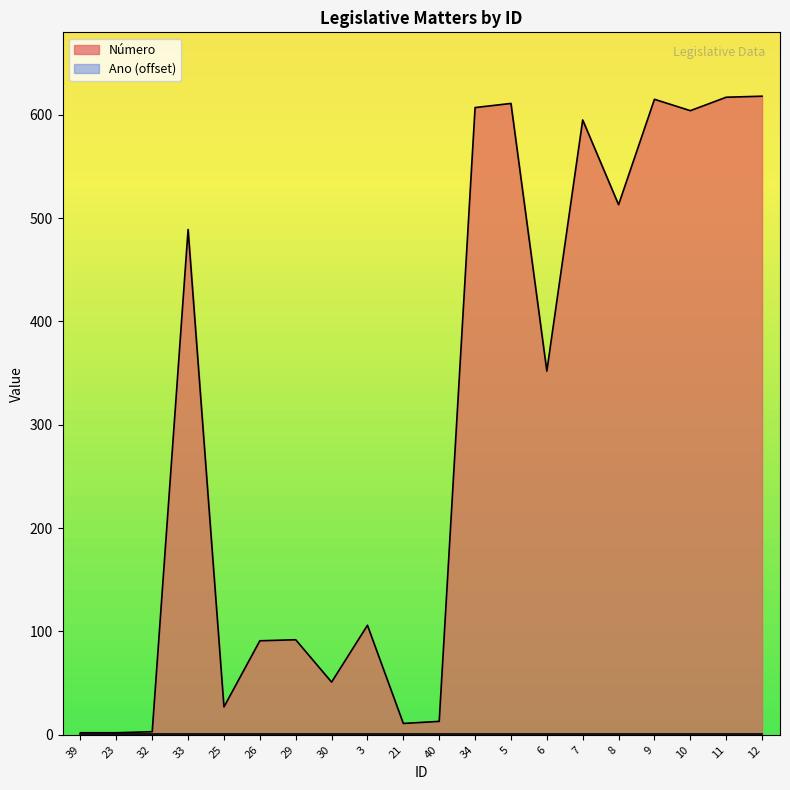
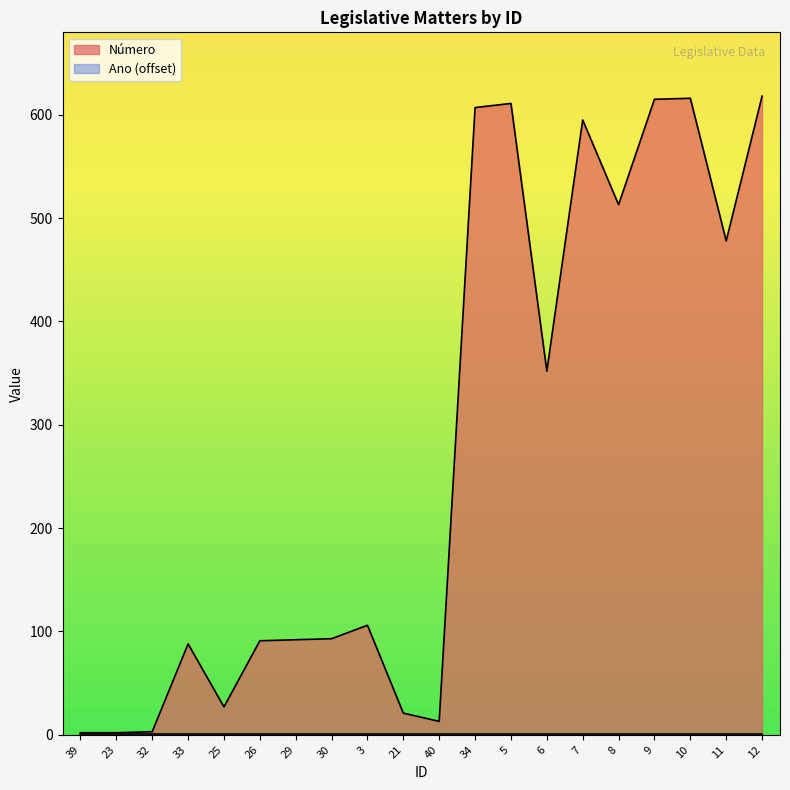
  {
    "Número": {
-     "33": 489,
+     "33": 88,
      "25": 27,
      "26": 91,
      "29": 92,
-     "30": 51,
+     "30": 93,
      "3": 106,
-     "21": 11,
+     "21": 21,
      "40": 13,
      "34": 607,
      "5": 611,
      "6": 352,
      "7": 595,
      "8": 513,
      "9": 615,
-     "10": 604,
-     "11": 617,
+     "10": 616,
+     "11": 478,
      "12": 618
    },
    "Ano (offset)": {
      "33": 1,
      "25": 1,
      "26": 1,
      "29": 1,
      "30": 1,
      "3": 1,
      "21": 1,
      "40": 1,
      "34": 1,
      "5": 1,
      "6": 1,
      "7": 1,
      "8": 1,
      "9": 1,
      "10": 1,
      "11": 1,
      "12": 1
    }
  }
